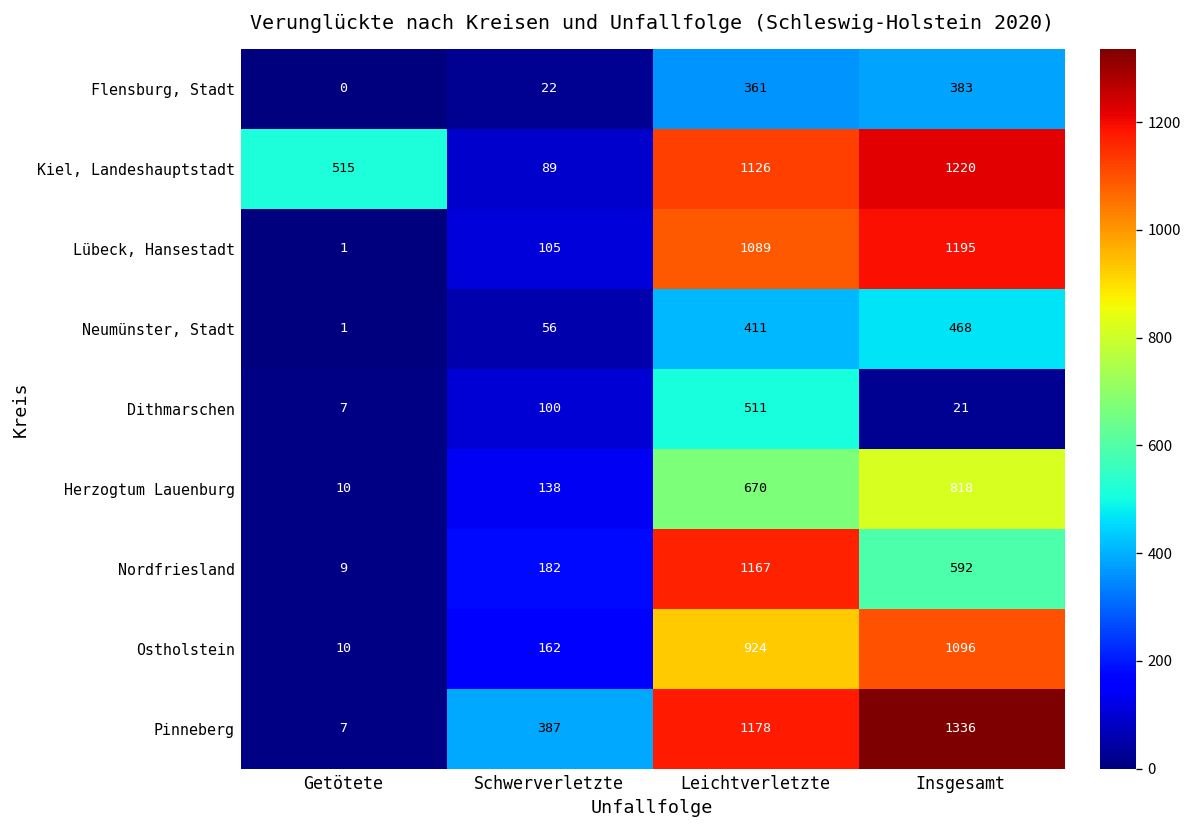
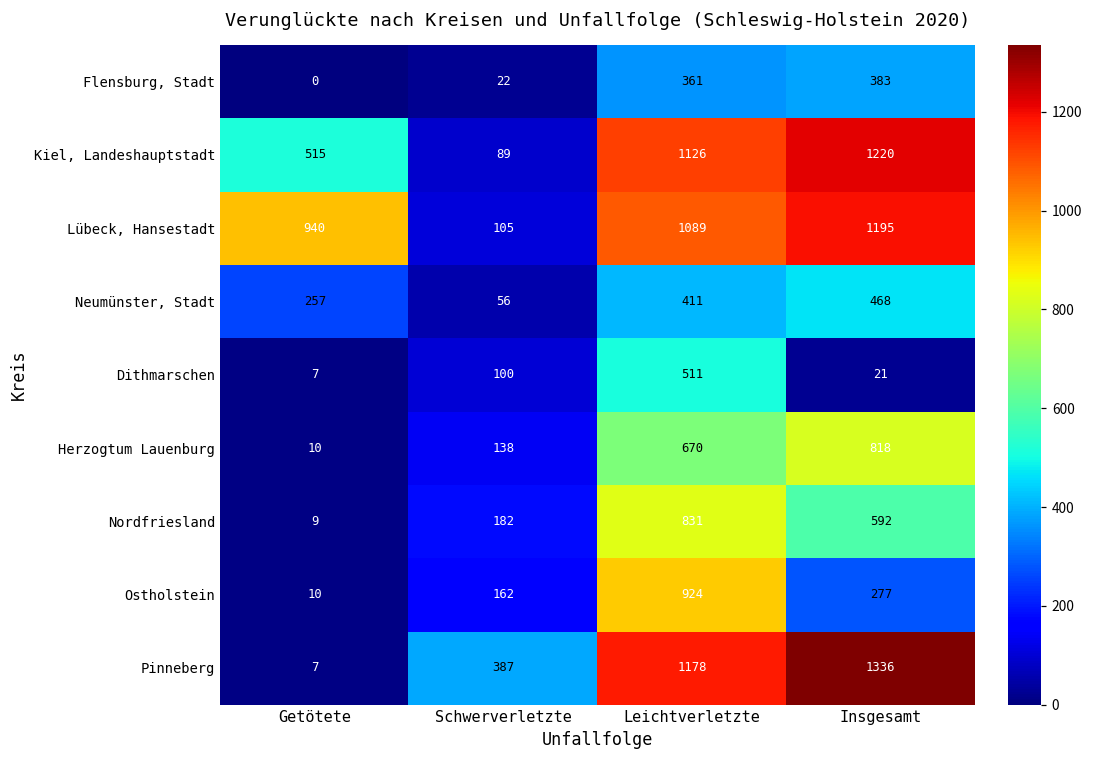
  {
    "Flensburg, Stadt": {
      "Getötete": 0,
      "Schwerverletzte": 22,
      "Leichtverletzte": 361,
      "Insgesamt": 383
    },
    "Kiel, Landeshauptstadt": {
      "Getötete": 515,
      "Schwerverletzte": 89,
      "Leichtverletzte": 1126,
      "Insgesamt": 1220
    },
    "Lübeck, Hansestadt": {
-     "Getötete": 1,
+     "Getötete": 940,
      "Schwerverletzte": 105,
      "Leichtverletzte": 1089,
      "Insgesamt": 1195
    },
    "Neumünster, Stadt": {
-     "Getötete": 1,
+     "Getötete": 257,
      "Schwerverletzte": 56,
      "Leichtverletzte": 411,
      "Insgesamt": 468
    },
    "Dithmarschen": {
      "Getötete": 7,
      "Schwerverletzte": 100,
      "Leichtverletzte": 511,
      "Insgesamt": 21
    },
    "Herzogtum Lauenburg": {
      "Getötete": 10,
      "Schwerverletzte": 138,
      "Leichtverletzte": 670,
      "Insgesamt": 818
    },
    "Nordfriesland": {
      "Getötete": 9,
      "Schwerverletzte": 182,
-     "Leichtverletzte": 1167,
+     "Leichtverletzte": 831,
      "Insgesamt": 592
    },
    "Ostholstein": {
      "Getötete": 10,
      "Schwerverletzte": 162,
      "Leichtverletzte": 924,
-     "Insgesamt": 1096
+     "Insgesamt": 277
    },
    "Pinneberg": {
      "Getötete": 7,
      "Schwerverletzte": 387,
      "Leichtverletzte": 1178,
      "Insgesamt": 1336
    }
  }
